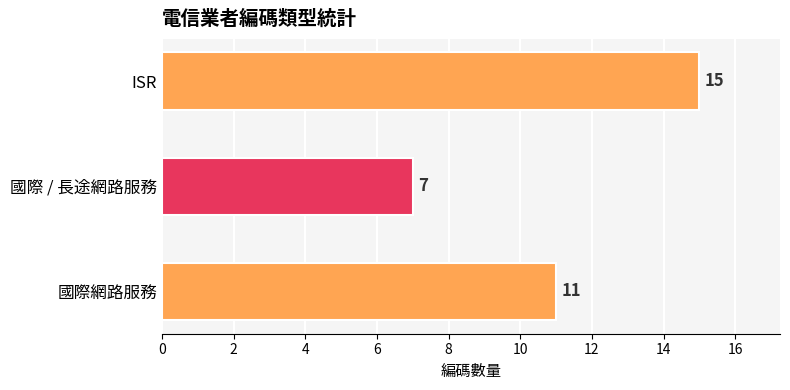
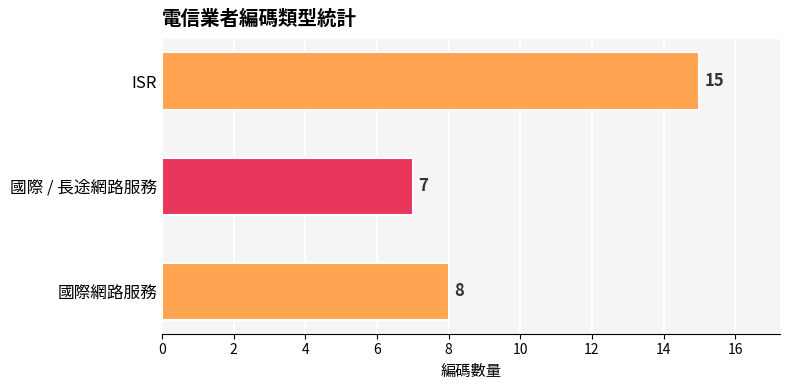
  {
    "ISR": 15,
    "國際 / 長途網路服務": 7,
-   "國際網路服務": 11
+   "國際網路服務": 8
  }
